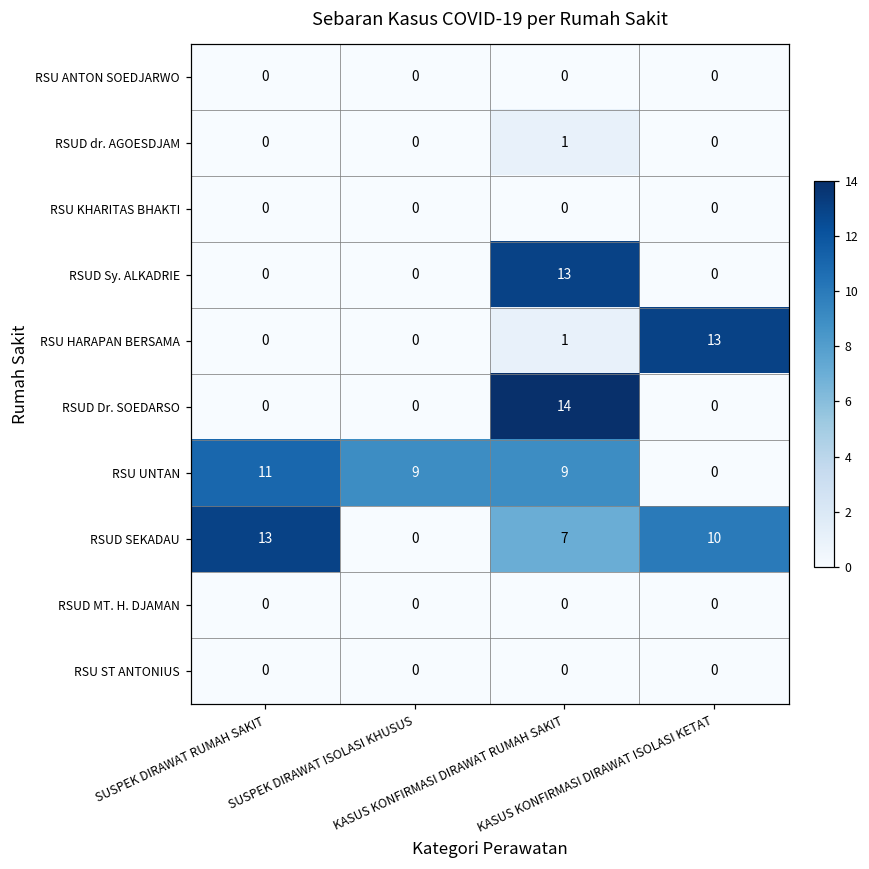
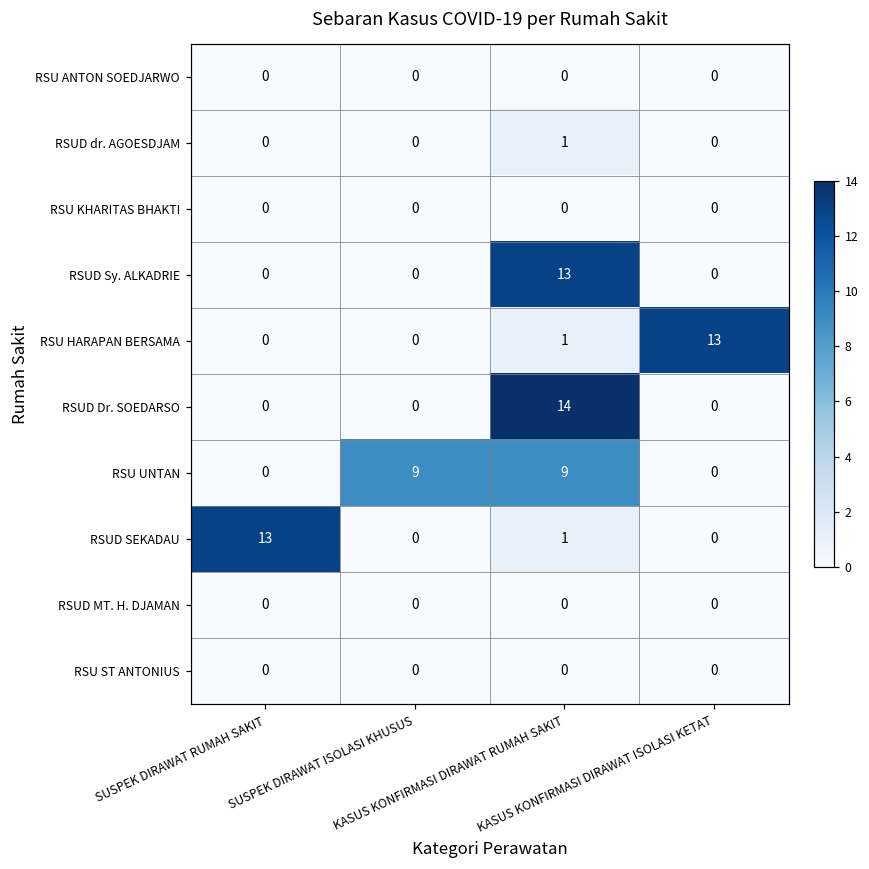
  {
    "RSU ANTON SOEDJARWO": {
      "SUSPEK DIRAWAT RUMAH SAKIT": 0,
      "SUSPEK DIRAWAT ISOLASI KHUSUS": 0,
      "KASUS KONFIRMASI DIRAWAT RUMAH SAKIT": 0,
      "KASUS KONFIRMASI DIRAWAT ISOLASI KETAT": 0
    },
    "RSUD dr. AGOESDJAM": {
      "SUSPEK DIRAWAT RUMAH SAKIT": 0,
      "SUSPEK DIRAWAT ISOLASI KHUSUS": 0,
      "KASUS KONFIRMASI DIRAWAT RUMAH SAKIT": 1,
      "KASUS KONFIRMASI DIRAWAT ISOLASI KETAT": 0
    },
    "RSU KHARITAS BHAKTI": {
      "SUSPEK DIRAWAT RUMAH SAKIT": 0,
      "SUSPEK DIRAWAT ISOLASI KHUSUS": 0,
      "KASUS KONFIRMASI DIRAWAT RUMAH SAKIT": 0,
      "KASUS KONFIRMASI DIRAWAT ISOLASI KETAT": 0
    },
    "RSUD Sy. ALKADRIE": {
      "SUSPEK DIRAWAT RUMAH SAKIT": 0,
      "SUSPEK DIRAWAT ISOLASI KHUSUS": 0,
      "KASUS KONFIRMASI DIRAWAT RUMAH SAKIT": 13,
      "KASUS KONFIRMASI DIRAWAT ISOLASI KETAT": 0
    },
    "RSU HARAPAN BERSAMA": {
      "SUSPEK DIRAWAT RUMAH SAKIT": 0,
      "SUSPEK DIRAWAT ISOLASI KHUSUS": 0,
      "KASUS KONFIRMASI DIRAWAT RUMAH SAKIT": 1,
      "KASUS KONFIRMASI DIRAWAT ISOLASI KETAT": 13
    },
    "RSUD Dr. SOEDARSO": {
      "SUSPEK DIRAWAT RUMAH SAKIT": 0,
      "SUSPEK DIRAWAT ISOLASI KHUSUS": 0,
      "KASUS KONFIRMASI DIRAWAT RUMAH SAKIT": 14,
      "KASUS KONFIRMASI DIRAWAT ISOLASI KETAT": 0
    },
    "RSU UNTAN": {
-     "SUSPEK DIRAWAT RUMAH SAKIT": 11,
+     "SUSPEK DIRAWAT RUMAH SAKIT": 0,
      "SUSPEK DIRAWAT ISOLASI KHUSUS": 9,
      "KASUS KONFIRMASI DIRAWAT RUMAH SAKIT": 9,
      "KASUS KONFIRMASI DIRAWAT ISOLASI KETAT": 0
    },
    "RSUD SEKADAU": {
      "SUSPEK DIRAWAT RUMAH SAKIT": 13,
      "SUSPEK DIRAWAT ISOLASI KHUSUS": 0,
-     "KASUS KONFIRMASI DIRAWAT RUMAH SAKIT": 7,
-     "KASUS KONFIRMASI DIRAWAT ISOLASI KETAT": 10
+     "KASUS KONFIRMASI DIRAWAT RUMAH SAKIT": 1,
+     "KASUS KONFIRMASI DIRAWAT ISOLASI KETAT": 0
    },
    "RSUD MT. H. DJAMAN": {
      "SUSPEK DIRAWAT RUMAH SAKIT": 0,
      "SUSPEK DIRAWAT ISOLASI KHUSUS": 0,
      "KASUS KONFIRMASI DIRAWAT RUMAH SAKIT": 0,
      "KASUS KONFIRMASI DIRAWAT ISOLASI KETAT": 0
    },
    "RSU ST ANTONIUS": {
      "SUSPEK DIRAWAT RUMAH SAKIT": 0,
      "SUSPEK DIRAWAT ISOLASI KHUSUS": 0,
      "KASUS KONFIRMASI DIRAWAT RUMAH SAKIT": 0,
      "KASUS KONFIRMASI DIRAWAT ISOLASI KETAT": 0
    }
  }
